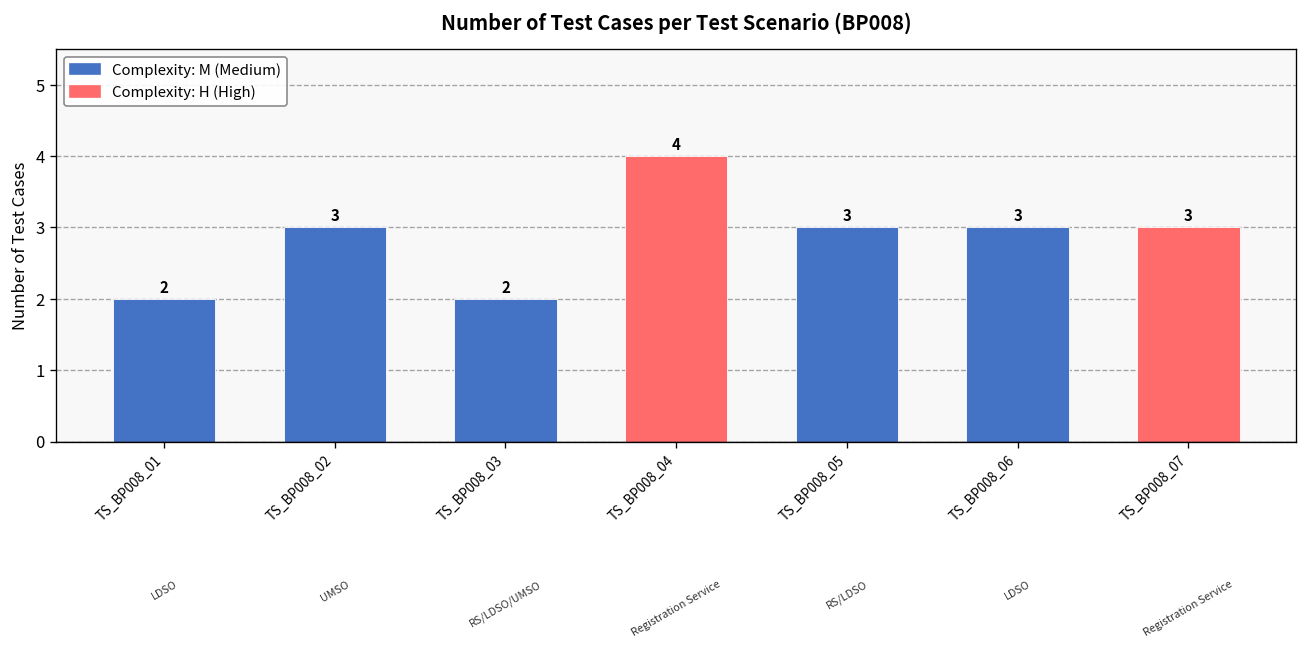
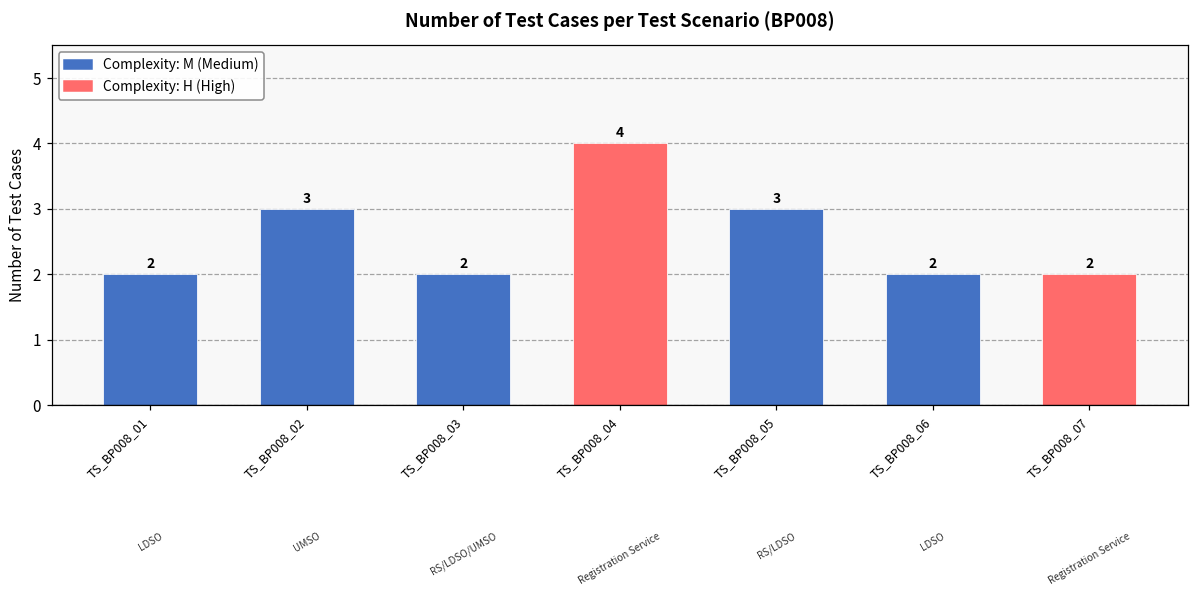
  {
    "TS_BP008_01": 2,
    "TS_BP008_02": 3,
    "TS_BP008_03": 2,
    "TS_BP008_04": 4,
    "TS_BP008_05": 3,
-   "TS_BP008_06": 3,
-   "TS_BP008_07": 3
+   "TS_BP008_06": 2,
+   "TS_BP008_07": 2
  }
